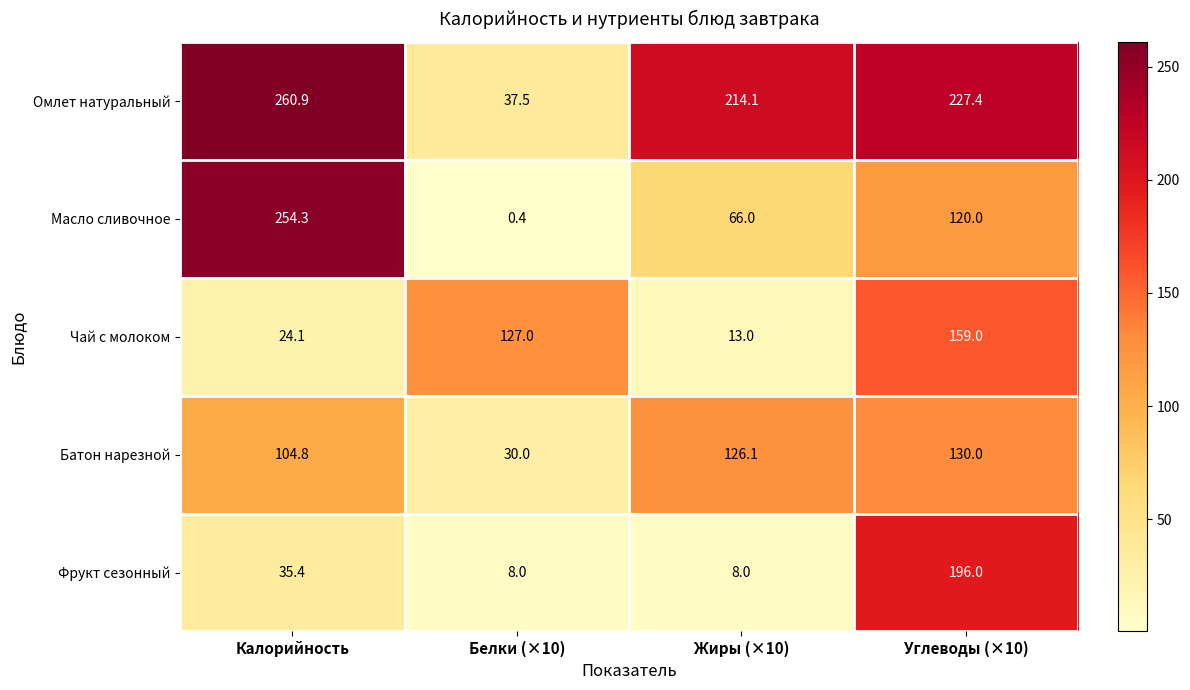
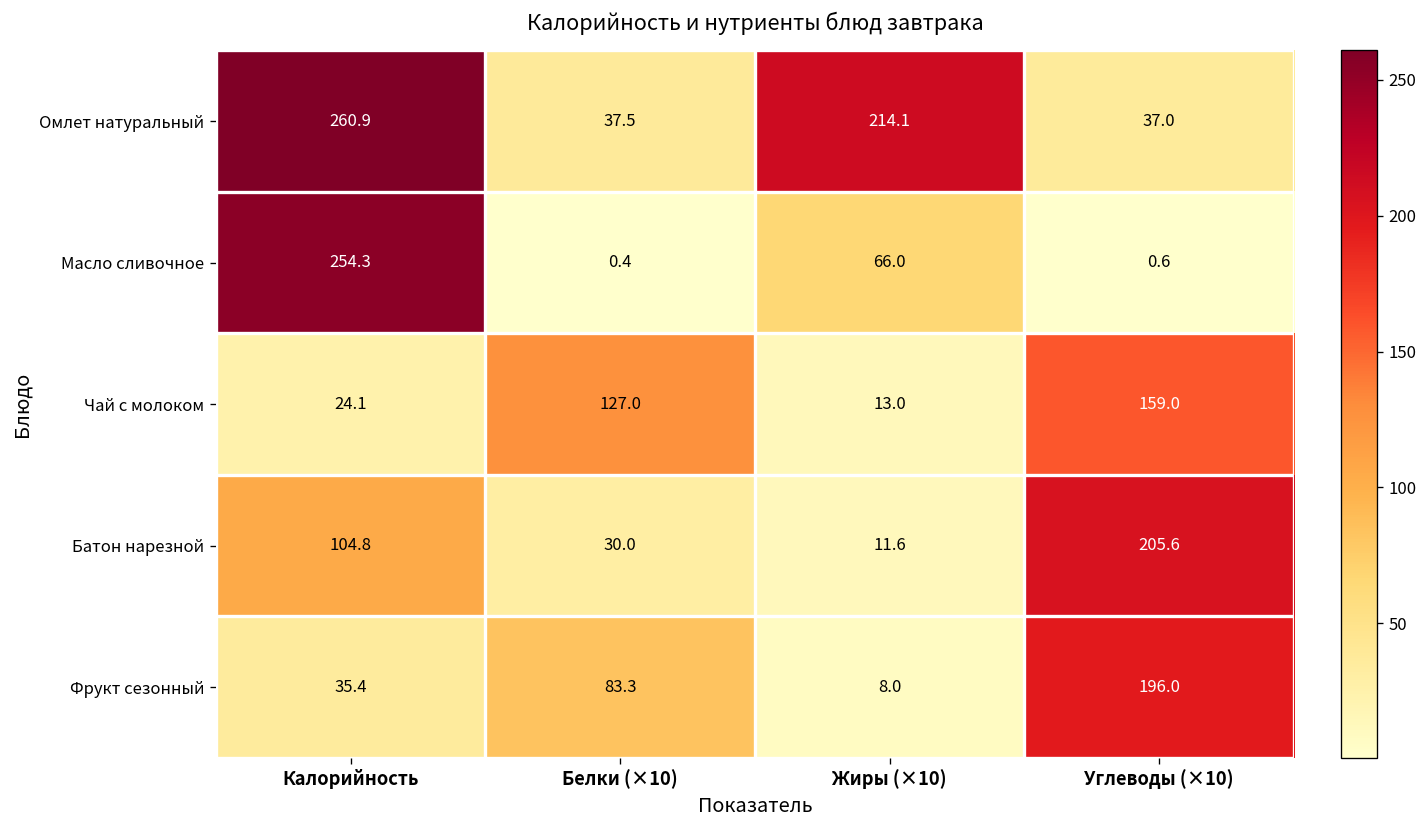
  {
    "Омлет натуральный": {
      "Калорийность": 260.9,
      "Белки (×10)": 37.5,
      "Жиры (×10)": 214.1,
-     "Углеводы (×10)": 227.4
+     "Углеводы (×10)": 37.0
    },
    "Масло сливочное": {
      "Калорийность": 254.3,
      "Белки (×10)": 0.4,
      "Жиры (×10)": 66.0,
-     "Углеводы (×10)": 120.0
+     "Углеводы (×10)": 0.6
    },
    "Чай с молоком": {
      "Калорийность": 24.1,
      "Белки (×10)": 127.0,
      "Жиры (×10)": 13.0,
      "Углеводы (×10)": 159.0
    },
    "Батон нарезной": {
      "Калорийность": 104.8,
      "Белки (×10)": 30.0,
-     "Жиры (×10)": 126.1,
-     "Углеводы (×10)": 130.0
+     "Жиры (×10)": 11.6,
+     "Углеводы (×10)": 205.6
    },
    "Фрукт сезонный": {
      "Калорийность": 35.4,
-     "Белки (×10)": 8.0,
+     "Белки (×10)": 83.3,
      "Жиры (×10)": 8.0,
      "Углеводы (×10)": 196.0
    }
  }
